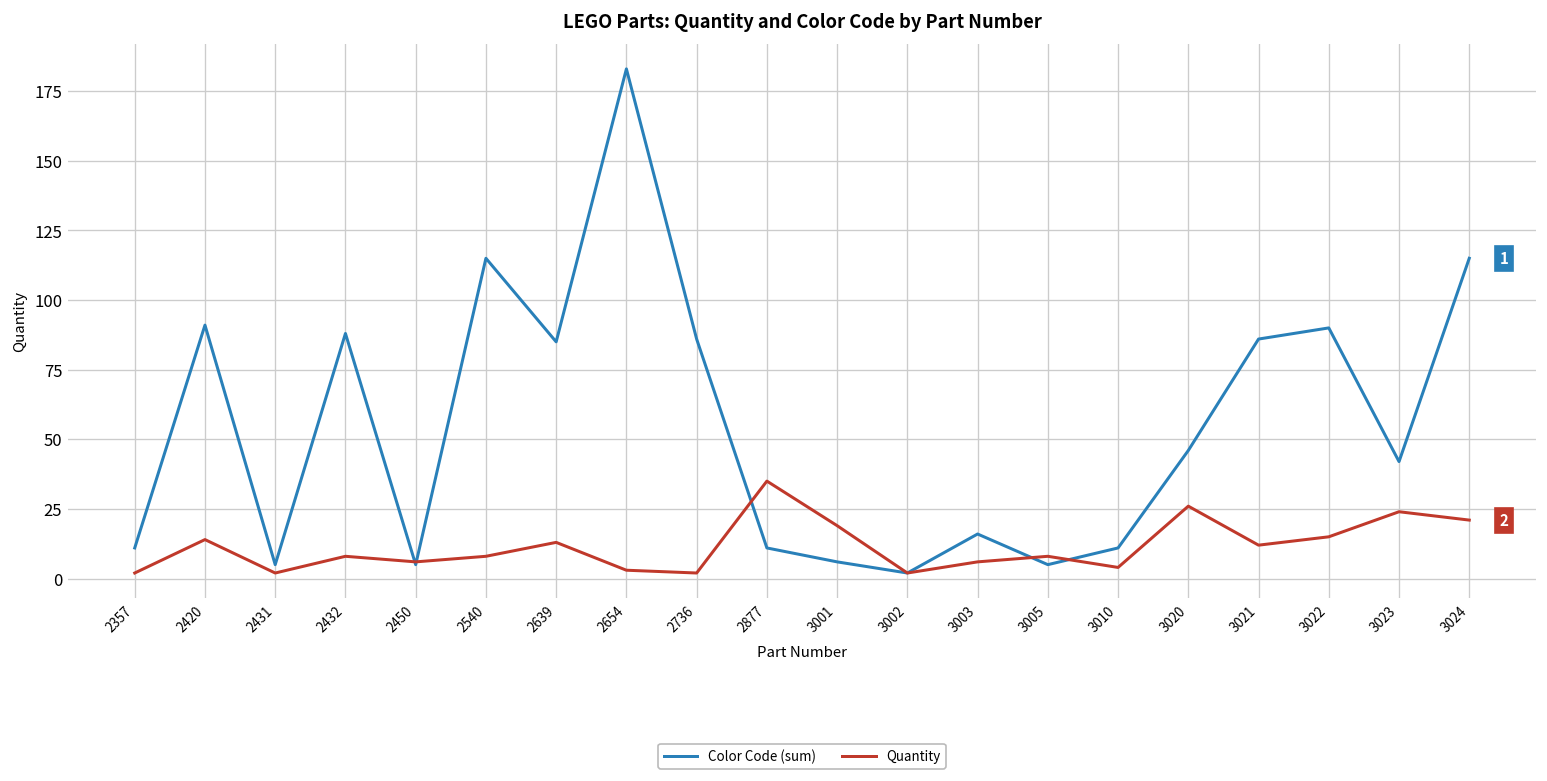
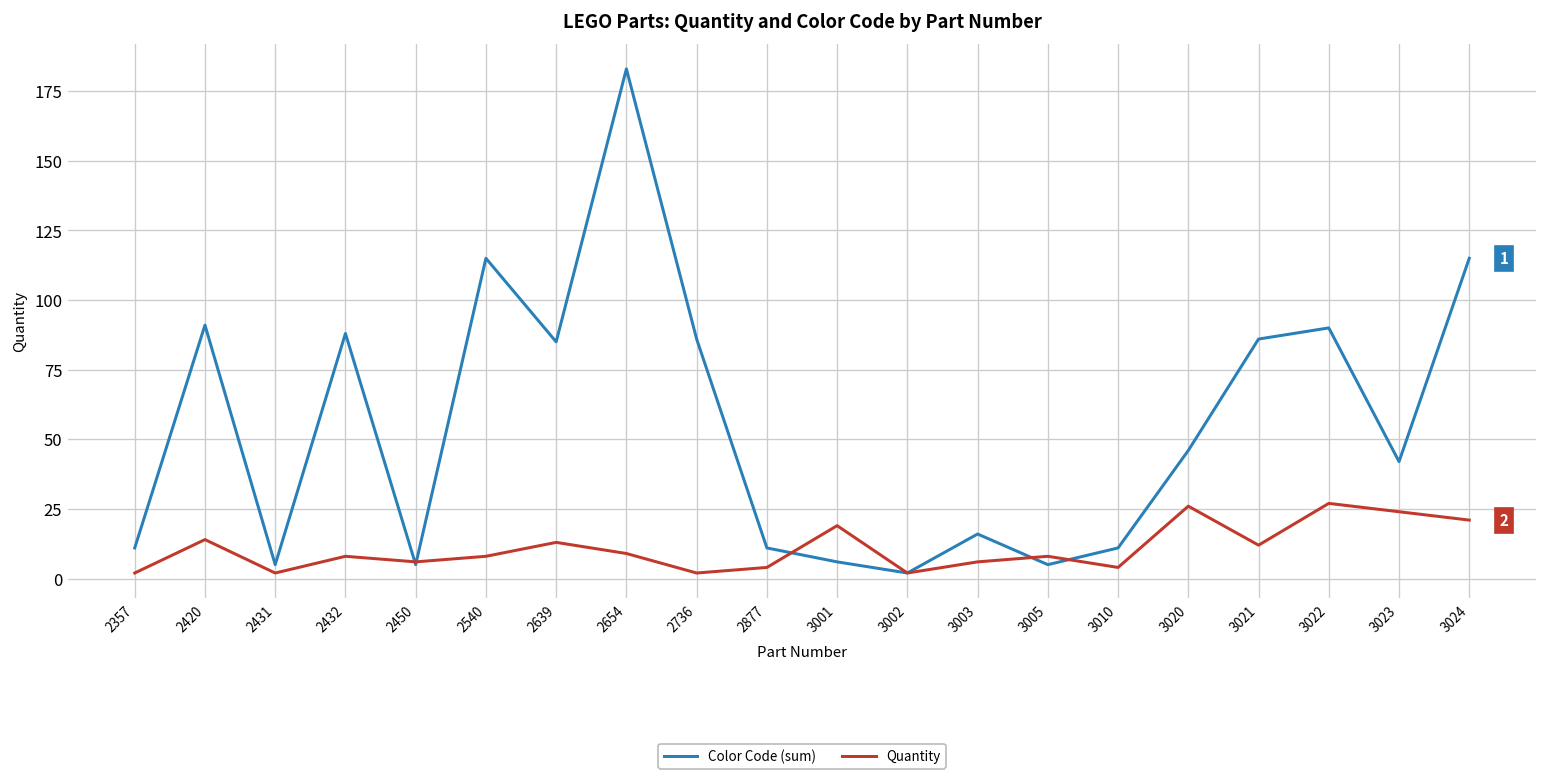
  {
    "Color Code (sum)": {
      "2357": 11,
      "2420": 91,
      "2431": 5,
      "2432": 88,
      "2540": 115,
      "2639": 85,
      "2654": 183,
      "2736": 86,
      "2877": 11,
      "3001": 6,
      "3003": 16,
      "3005": 5,
      "3010": 11,
      "3020": 46,
      "3021": 86,
      "3022": 90,
      "3023": 42,
      "3024": 115
    },
    "Quantity": {
      "2357": 2,
      "2420": 14,
      "2431": 2,
      "2432": 8,
      "2540": 8,
      "2639": 13,
-     "2654": 3,
+     "2654": 9,
      "2736": 2,
-     "2877": 35,
+     "2877": 4,
      "3001": 19,
      "3003": 6,
      "3005": 8,
      "3010": 4,
      "3020": 26,
      "3021": 12,
-     "3022": 15,
+     "3022": 27,
      "3023": 24,
      "3024": 21
    }
  }
